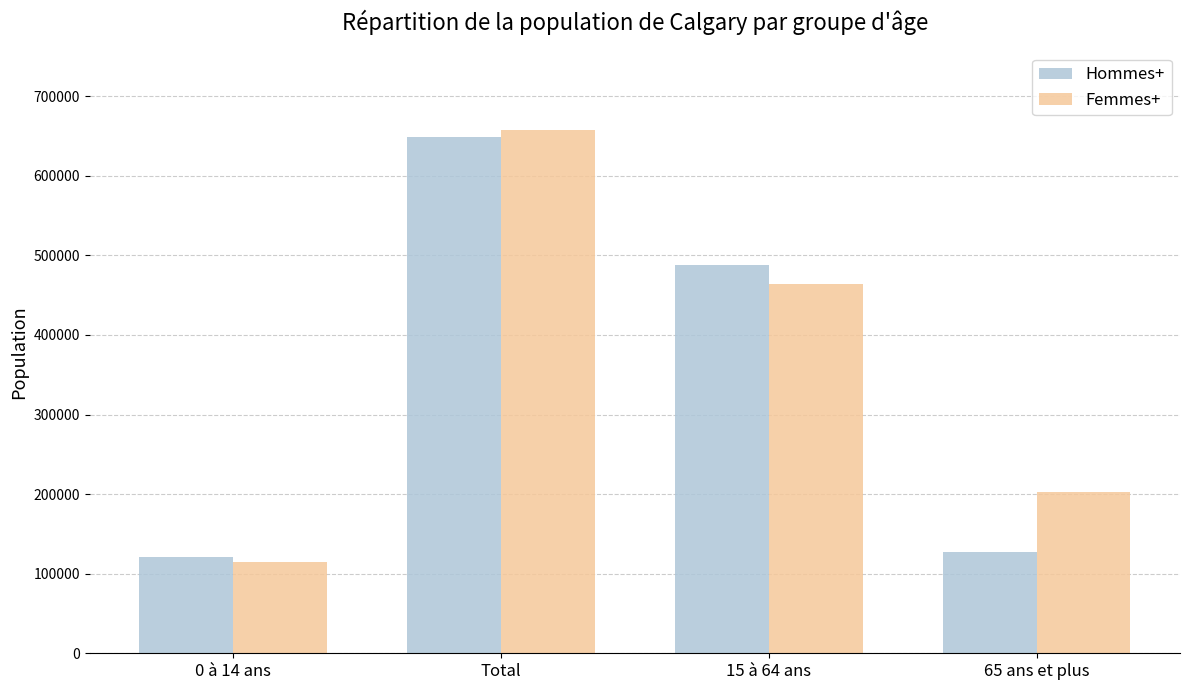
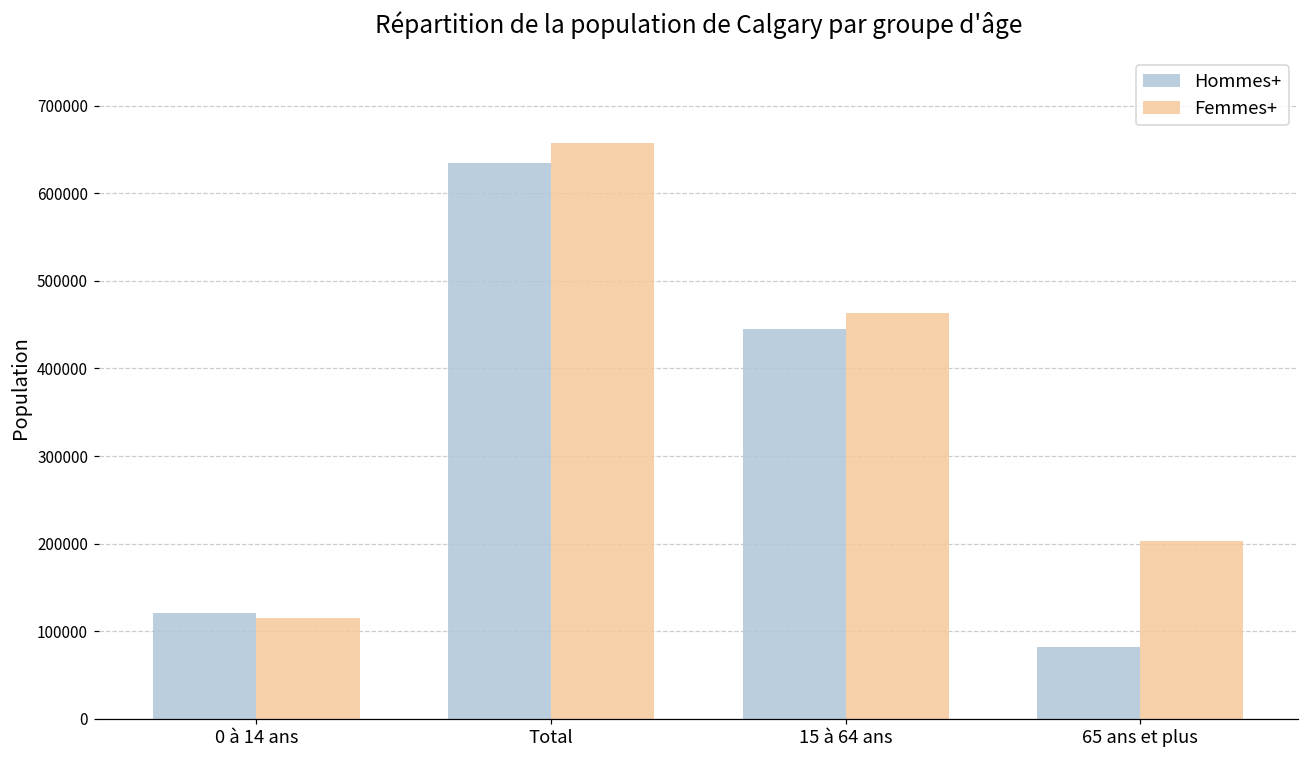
  {
    "Hommes+": {
      "0 à 14 ans": 120000,
-     "Total": 650000,
-     "15 à 64 ans": 490000,
-     "65 ans et plus": 130000
+     "Total": 630000,
+     "15 à 64 ans": 450000,
+     "65 ans et plus": 80000
    },
    "Femmes+": {
      "0 à 14 ans": 110000,
      "Total": 660000,
      "15 à 64 ans": 460000,
      "65 ans et plus": 200000
    }
  }
